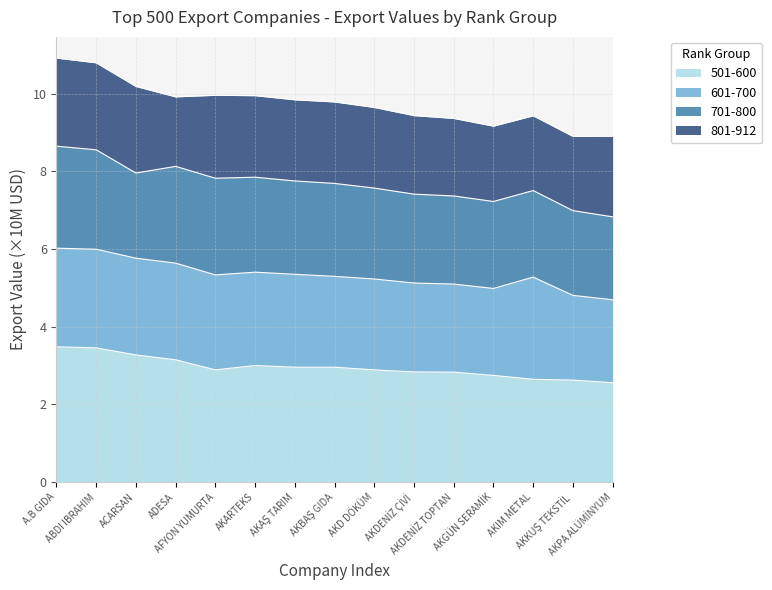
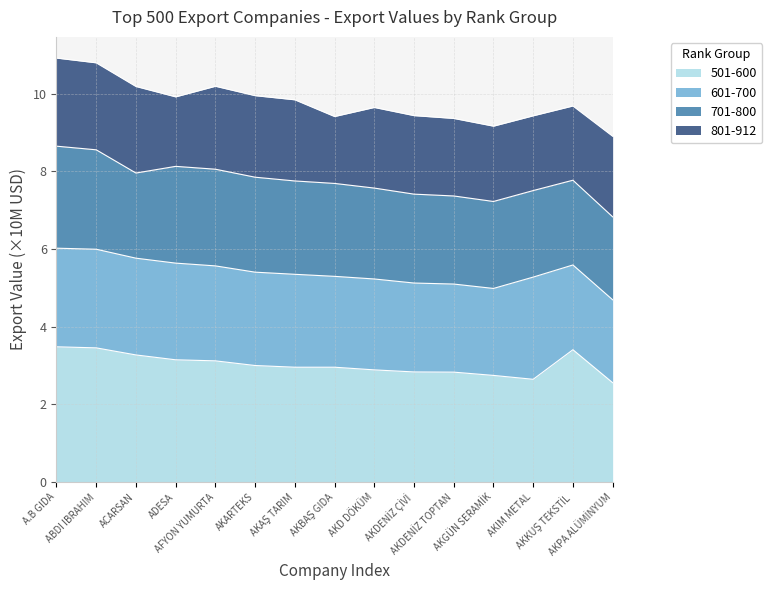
  {
    "501-600": {
      "A.B GIDA": 3.5,
      "ABDI IBRAHIM": 3.5,
      "ACARSAN": 3.3,
      "ADESA": 3.1,
-     "AFYON YUMURTA": 2.9,
+     "AFYON YUMURTA": 3.1,
      "AKARTEKS": 3.0,
      "AKAŞ TARIM": 3.0,
      "AKBAŞ GIDA": 3.0,
      "AKD DÖKÜM": 2.9,
      "AKDENİZ ÇİVİ": 2.8,
      "AKDENİZ TOPTAN": 2.8,
      "AKGÜN SERAMİK": 2.7,
      "AKIM METAL": 2.6,
-     "AKKUŞ TEKSTİL": 2.6,
+     "AKKUŞ TEKSTİL": 3.4,
      "AKPA ALÜMİNYUM": 2.6
    },
    "601-700": {
      "A.B GIDA": 2.5,
      "ABDI IBRAHIM": 2.5,
      "ACARSAN": 2.5,
      "ADESA": 2.5,
      "AFYON YUMURTA": 2.4,
      "AKARTEKS": 2.4,
      "AKAŞ TARIM": 2.4,
      "AKBAŞ GIDA": 2.3,
      "AKD DÖKÜM": 2.3,
      "AKDENİZ ÇİVİ": 2.3,
      "AKDENİZ TOPTAN": 2.3,
      "AKGÜN SERAMİK": 2.2,
      "AKIM METAL": 2.6,
      "AKKUŞ TEKSTİL": 2.2,
      "AKPA ALÜMİNYUM": 2.1
    },
    "701-800": {
      "A.B GIDA": 2.6,
      "ABDI IBRAHIM": 2.6,
      "ACARSAN": 2.2,
      "ADESA": 2.5,
      "AFYON YUMURTA": 2.5,
      "AKARTEKS": 2.4,
      "AKAŞ TARIM": 2.4,
      "AKBAŞ GIDA": 2.4,
      "AKD DÖKÜM": 2.3,
      "AKDENİZ ÇİVİ": 2.3,
      "AKDENİZ TOPTAN": 2.3,
      "AKGÜN SERAMİK": 2.2,
      "AKIM METAL": 2.2,
      "AKKUŞ TEKSTİL": 2.2,
      "AKPA ALÜMİNYUM": 2.1
    },
    "801-912": {
      "A.B GIDA": 2.3,
      "ABDI IBRAHIM": 2.2,
      "ACARSAN": 2.2,
      "ADESA": 1.8,
      "AFYON YUMURTA": 2.1,
      "AKARTEKS": 2.1,
      "AKAŞ TARIM": 2.1,
-     "AKBAŞ GIDA": 2.1,
+     "AKBAŞ GIDA": 1.7,
      "AKD DÖKÜM": 2.1,
      "AKDENİZ ÇİVİ": 2.0,
      "AKDENİZ TOPTAN": 2.0,
      "AKGÜN SERAMİK": 1.9,
      "AKIM METAL": 1.9,
      "AKKUŞ TEKSTİL": 1.9,
      "AKPA ALÜMİNYUM": 2.1
    }
  }
